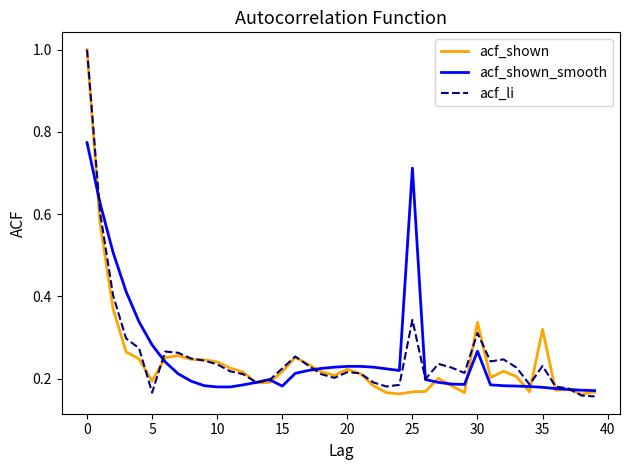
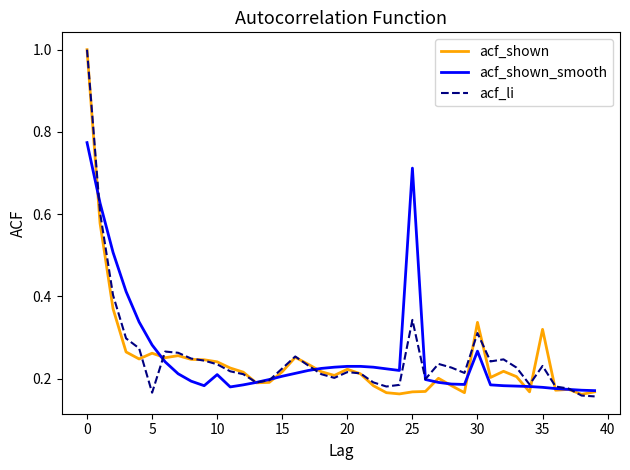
  {
    "acf_shown": {
-     "5": 0.19,
+     "5": 0.26,
      "15": 0.22,
      "20": 0.22,
      "25": 0.17,
      "30": 0.34,
      "35": 0.32
    },
    "acf_shown_smooth": {
      "0": 0.77,
      "5": 0.28,
-     "10": 0.18,
-     "15": 0.18,
+     "10": 0.21,
+     "15": 0.21,
      "20": 0.23,
      "25": 0.71,
      "30": 0.27,
      "35": 0.18
    },
    "acf_li": {
      "5": 0.17,
      "15": 0.23,
      "20": 0.22,
      "25": 0.34,
      "30": 0.31,
      "35": 0.23
    }
  }
